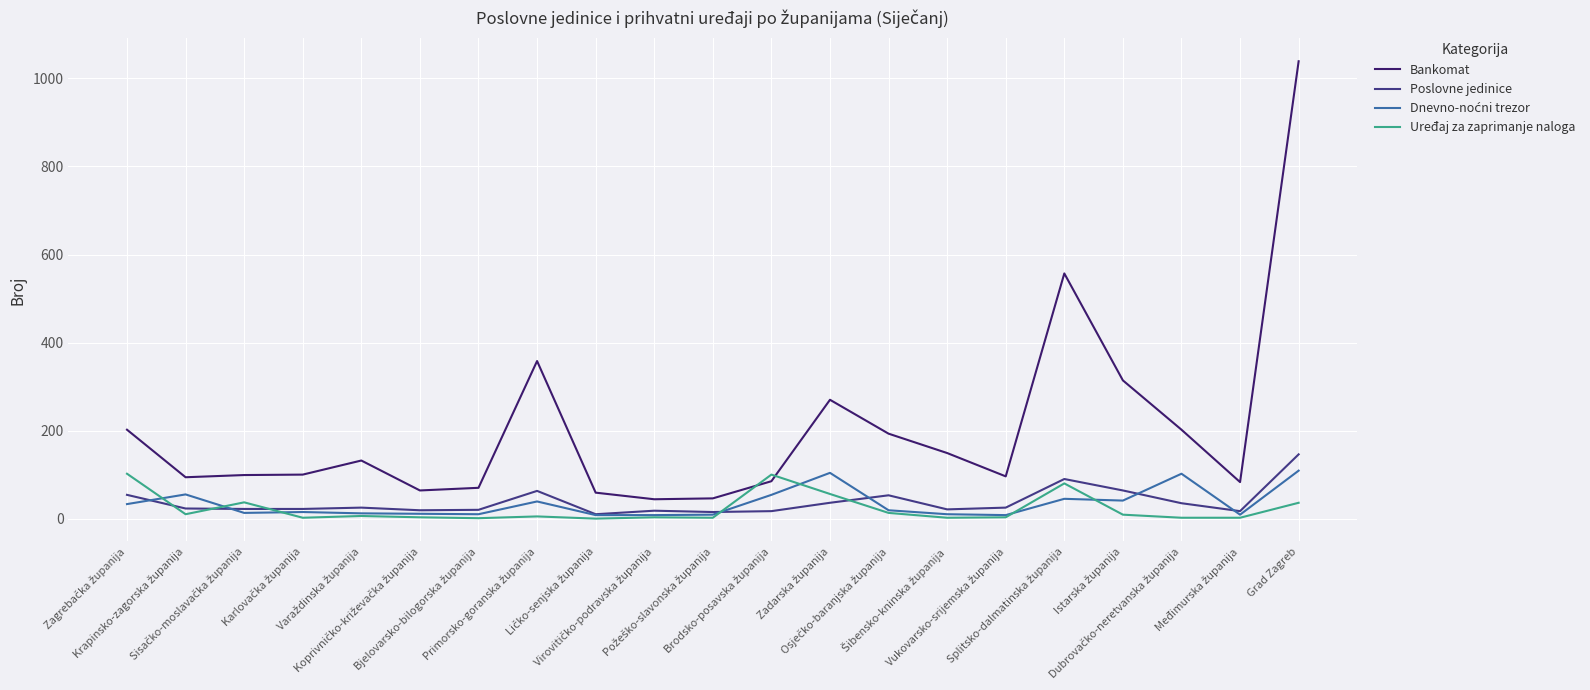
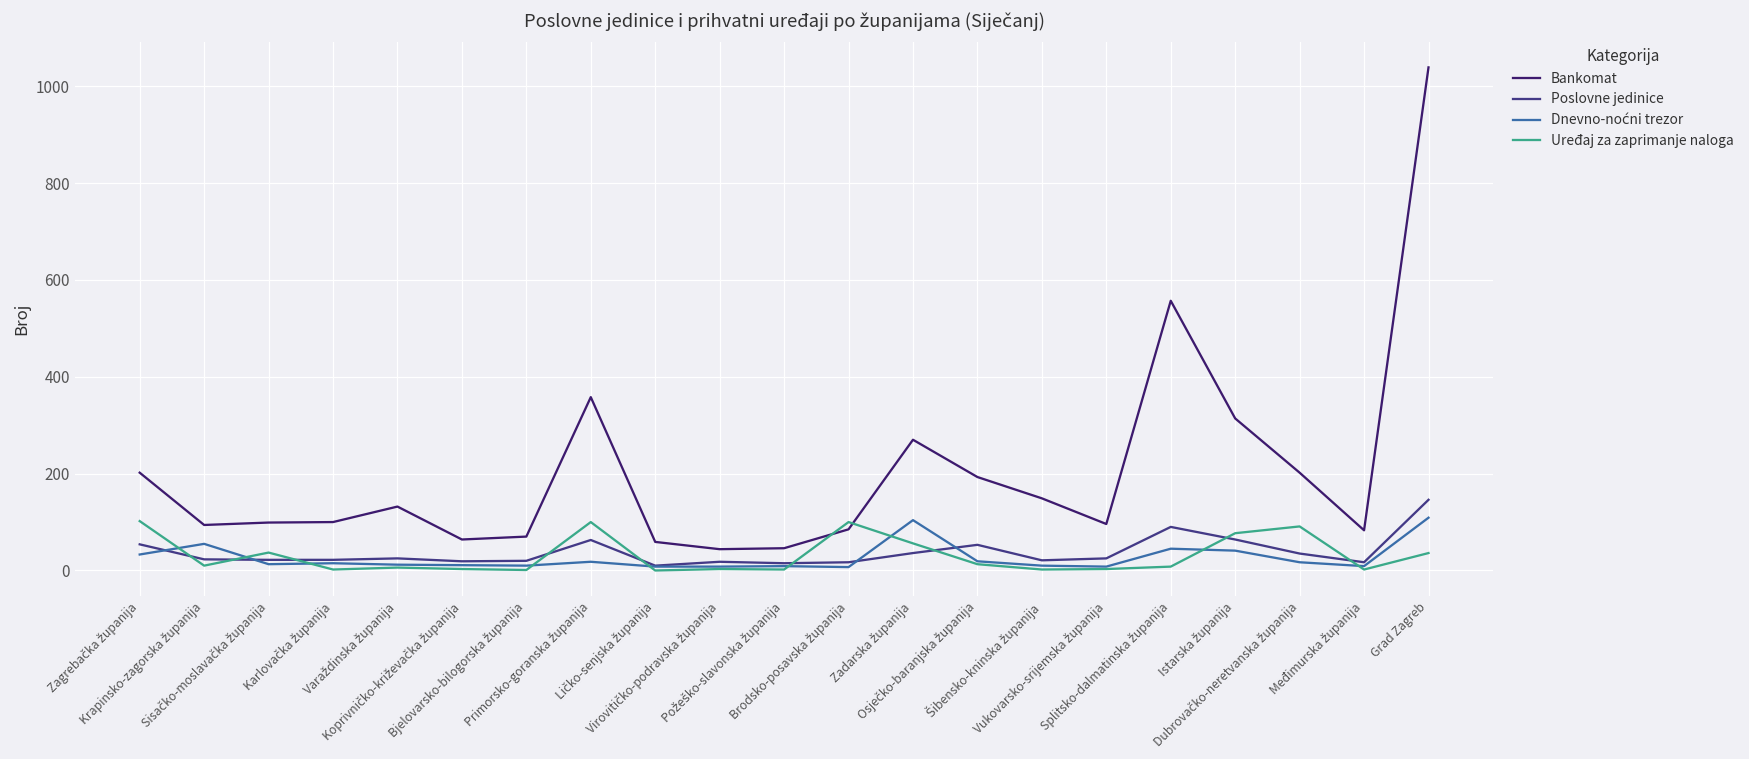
  {
    "Dnevno-noćni trezor": {
      "Zagrebačka županija": 30,
      "Krapinsko-zagorska županija": 60,
      "Sisačko-moslavačka županija": 10,
      "Karlovačka županija": 20,
      "Varaždinska županija": 10,
      "Koprivničko-križevačka županija": 10,
      "Bjelovarsko-bilogorska županija": 10,
-     "Primorsko-goranska županija": 40,
+     "Primorsko-goranska županija": 20,
      "Požeško-slavonska županija": 10,
-     "Brodsko-posavska županija": 50,
+     "Brodsko-posavska županija": 10,
      "Zadarska županija": 100,
      "Osječko-baranjska županija": 20,
      "Šibensko-kninska županija": 10,
      "Splitsko-dalmatinska županija": 50,
      "Istarska županija": 40,
-     "Dubrovačko-neretvanska županija": 100,
+     "Dubrovačko-neretvanska županija": 20,
      "Međimurska županija": 10,
      "Grad Zagreb": 110
    },
    "Uređaj za zaprimanje naloga": {
      "Zagrebačka županija": 100,
      "Krapinsko-zagorska županija": 10,
      "Sisačko-moslavačka županija": 40,
      "Karlovačka županija": 0,
      "Varaždinska županija": 10,
      "Koprivničko-križevačka županija": 0,
      "Bjelovarsko-bilogorska županija": 0,
-     "Primorsko-goranska županija": 10,
+     "Primorsko-goranska županija": 100,
      "Ličko-senjska županija": 0,
      "Požeško-slavonska županija": 0,
      "Brodsko-posavska županija": 100,
      "Zadarska županija": 60,
      "Osječko-baranjska županija": 10,
      "Šibensko-kninska županija": 0,
-     "Splitsko-dalmatinska županija": 80,
-     "Istarska županija": 10,
-     "Dubrovačko-neretvanska županija": 0,
+     "Splitsko-dalmatinska županija": 10,
+     "Istarska županija": 80,
+     "Dubrovačko-neretvanska županija": 90,
      "Međimurska županija": 0,
      "Grad Zagreb": 40
    }
  }
